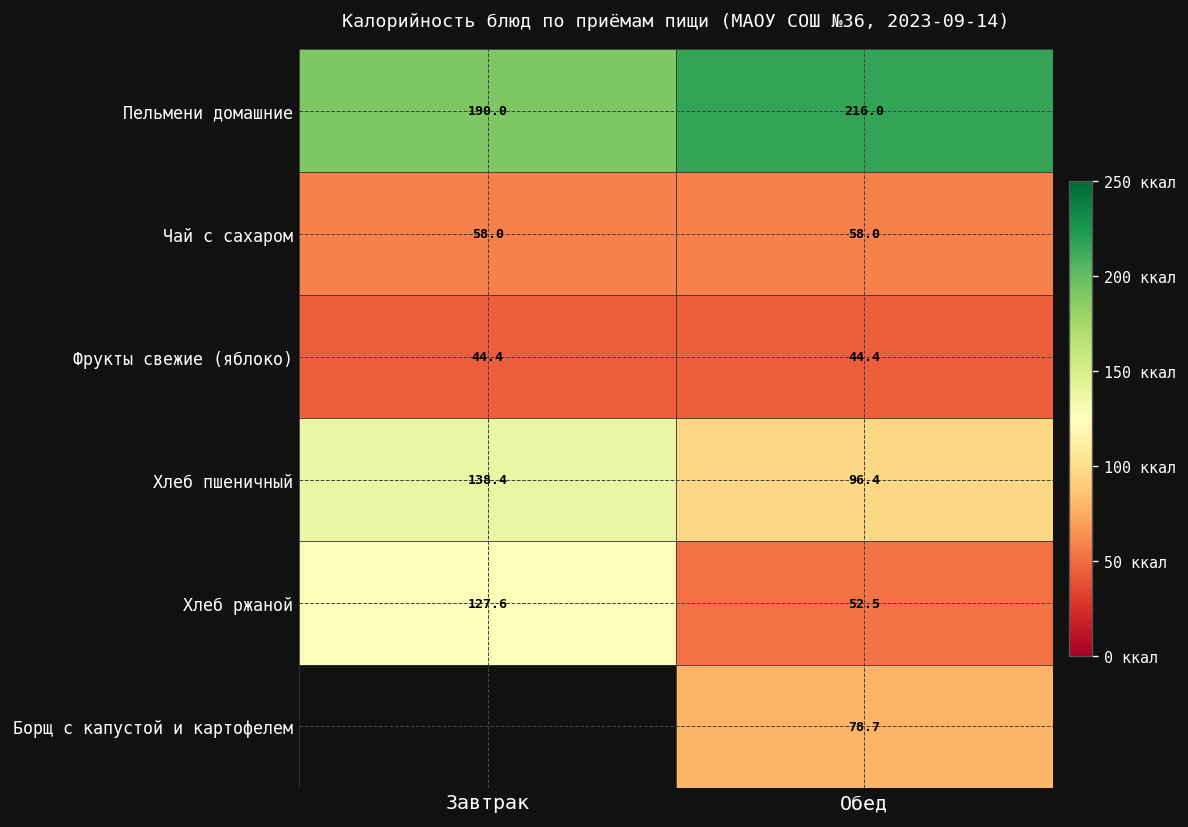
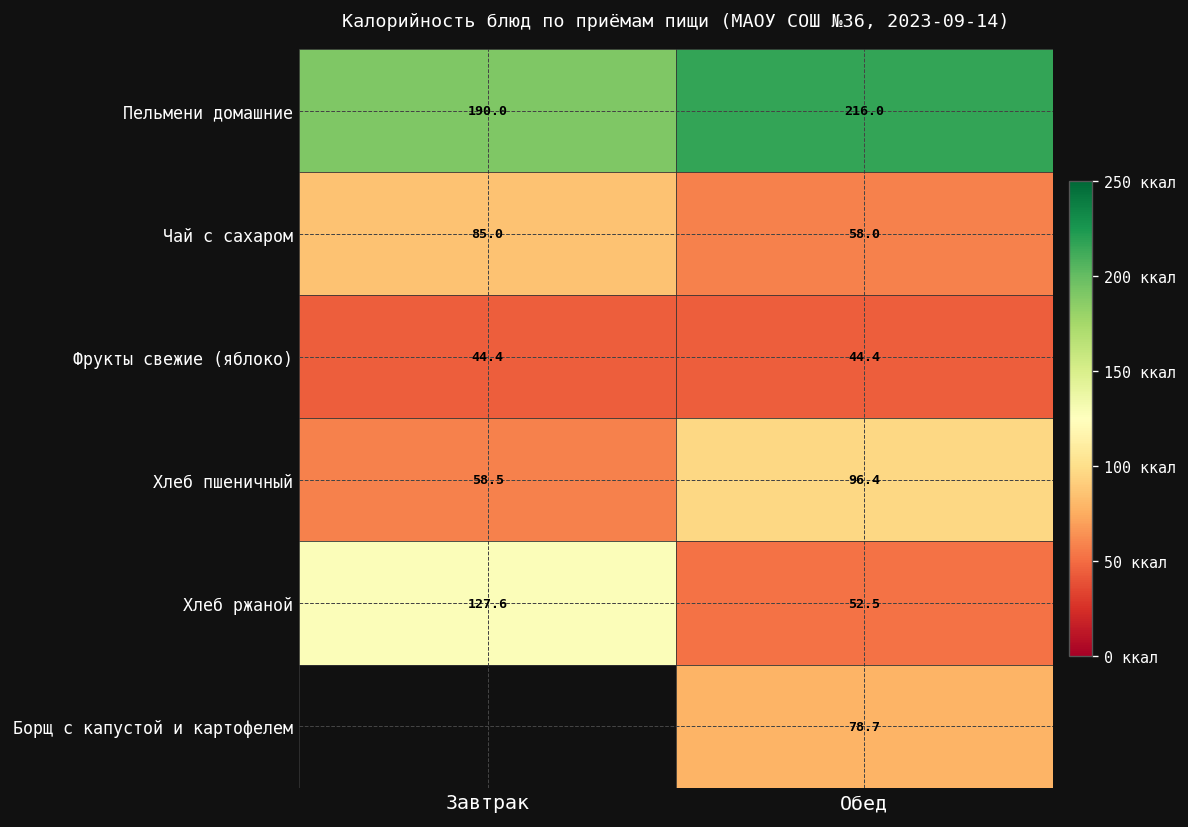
  {
    "Пельмени домашние": {
      "Завтрак": 190.0,
      "Обед": 216.0
    },
    "Чай с сахаром": {
-     "Завтрак": 58.0,
+     "Завтрак": 85.0,
      "Обед": 58.0
    },
    "Фрукты свежие (яблоко)": {
      "Завтрак": 44.4,
      "Обед": 44.4
    },
    "Хлеб пшеничный": {
-     "Завтрак": 138.4,
+     "Завтрак": 58.5,
      "Обед": 96.4
    },
    "Хлеб ржаной": {
      "Завтрак": 127.6,
      "Обед": 52.5
    },
    "Борщ с капустой и картофелем": {
      "Обед": 78.7
    }
  }
